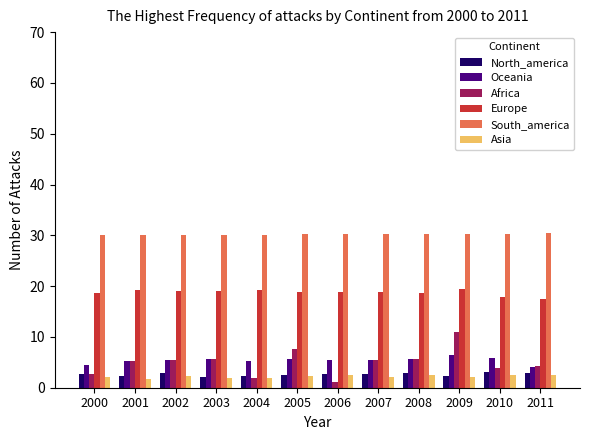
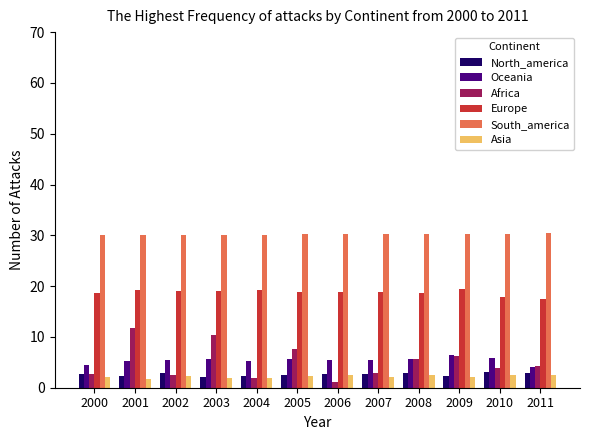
  {
    "Africa": {
      "2000": 3,
-     "2001": 5,
-     "2002": 5,
-     "2003": 6,
+     "2001": 12,
+     "2002": 2,
+     "2003": 10,
      "2004": 2,
      "2005": 8,
      "2006": 1,
-     "2007": 5,
+     "2007": 3,
      "2008": 6,
-     "2009": 11,
+     "2009": 6,
      "2010": 4,
      "2011": 4
    },
    "Europe": {
      "2000": 19,
      "2001": 19,
      "2002": 19,
      "2003": 19,
      "2004": 19,
      "2005": 19,
      "2006": 19,
      "2007": 19,
      "2008": 19,
      "2009": 20,
      "2010": 18,
      "2011": 17
    },
    "South_america": {
      "2000": 30,
      "2001": 30,
      "2002": 30,
      "2003": 30,
      "2004": 30,
      "2005": 30,
      "2006": 30,
      "2007": 30,
      "2008": 30,
      "2009": 30,
      "2010": 30,
      "2011": 30
    },
    "Asia": {
      "2000": 2,
      "2001": 2,
      "2002": 2,
      "2003": 2,
      "2004": 2,
      "2005": 2,
      "2006": 3,
      "2007": 2,
      "2008": 2,
      "2009": 2,
      "2010": 3,
      "2011": 2
    }
  }
